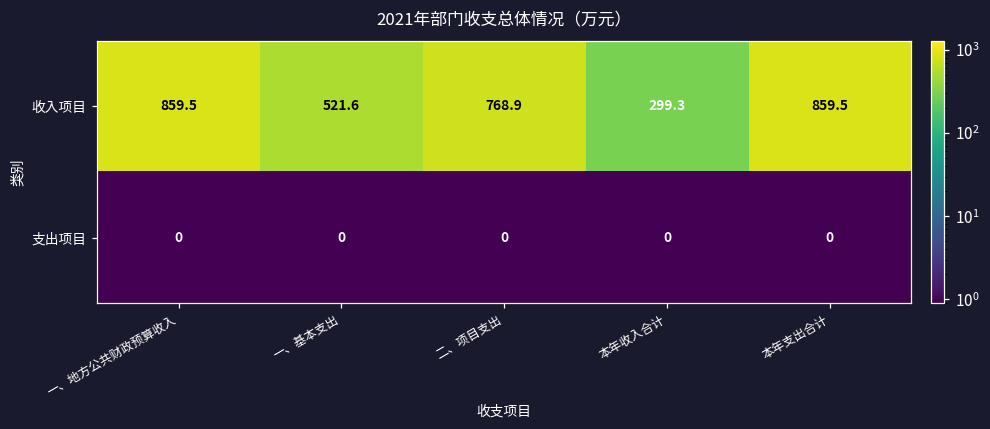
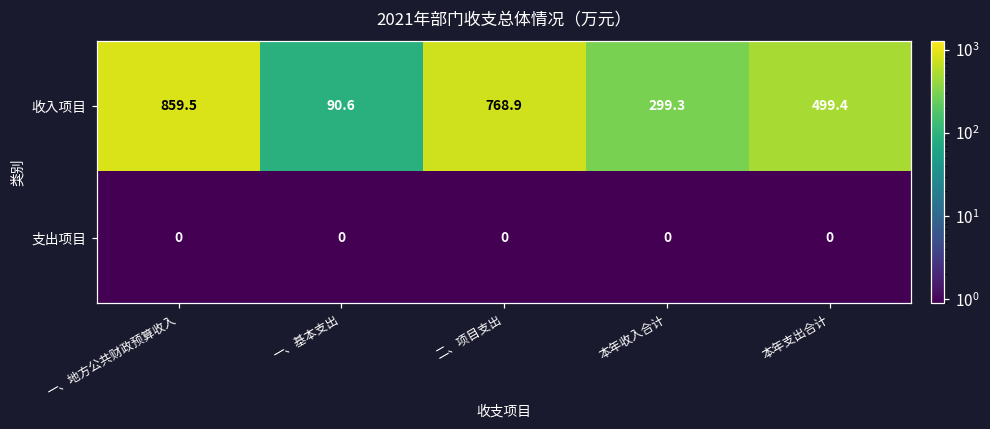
  {
    "收入项目": {
      "一、地方公共财政预算收入": 859.5,
-     "一、基本支出": 521.6,
+     "一、基本支出": 90.6,
      "二、项目支出": 768.9,
      "本年收入合计": 299.3,
-     "本年支出合计": 859.5
+     "本年支出合计": 499.4
    },
    "支出项目": {
      "一、地方公共财政预算收入": 0,
      "一、基本支出": 0,
      "二、项目支出": 0,
      "本年收入合计": 0,
      "本年支出合计": 0
    }
  }
